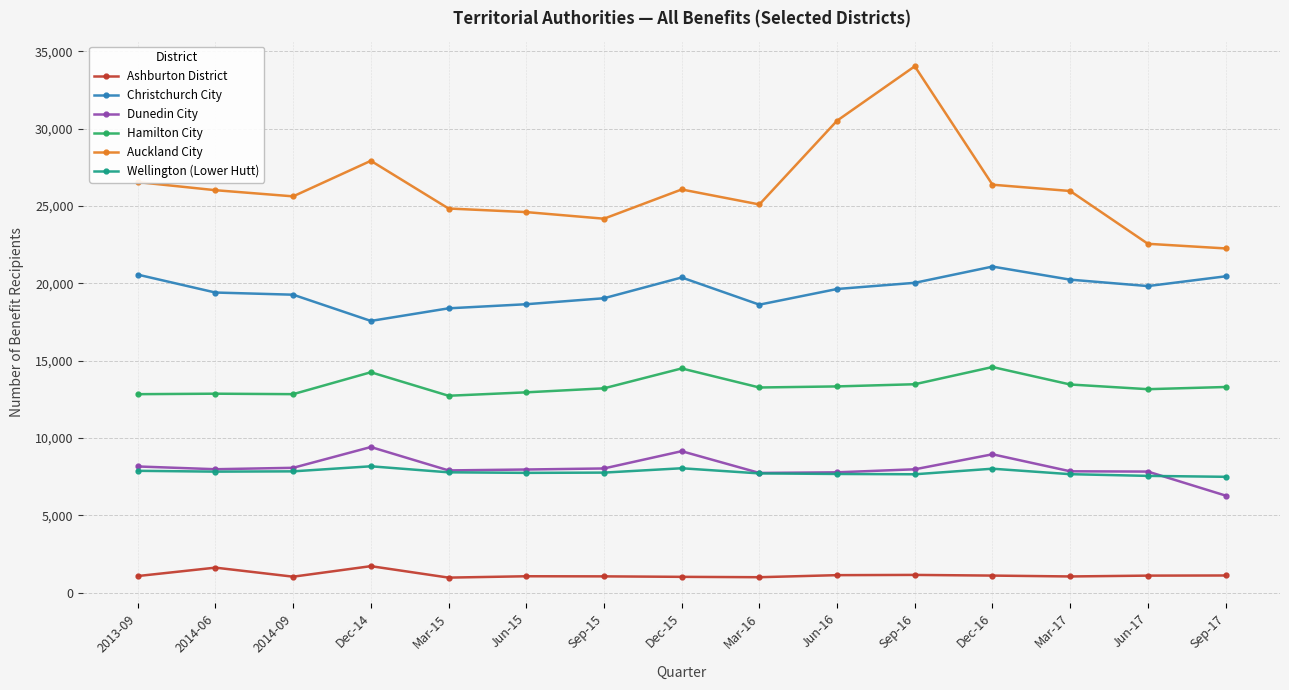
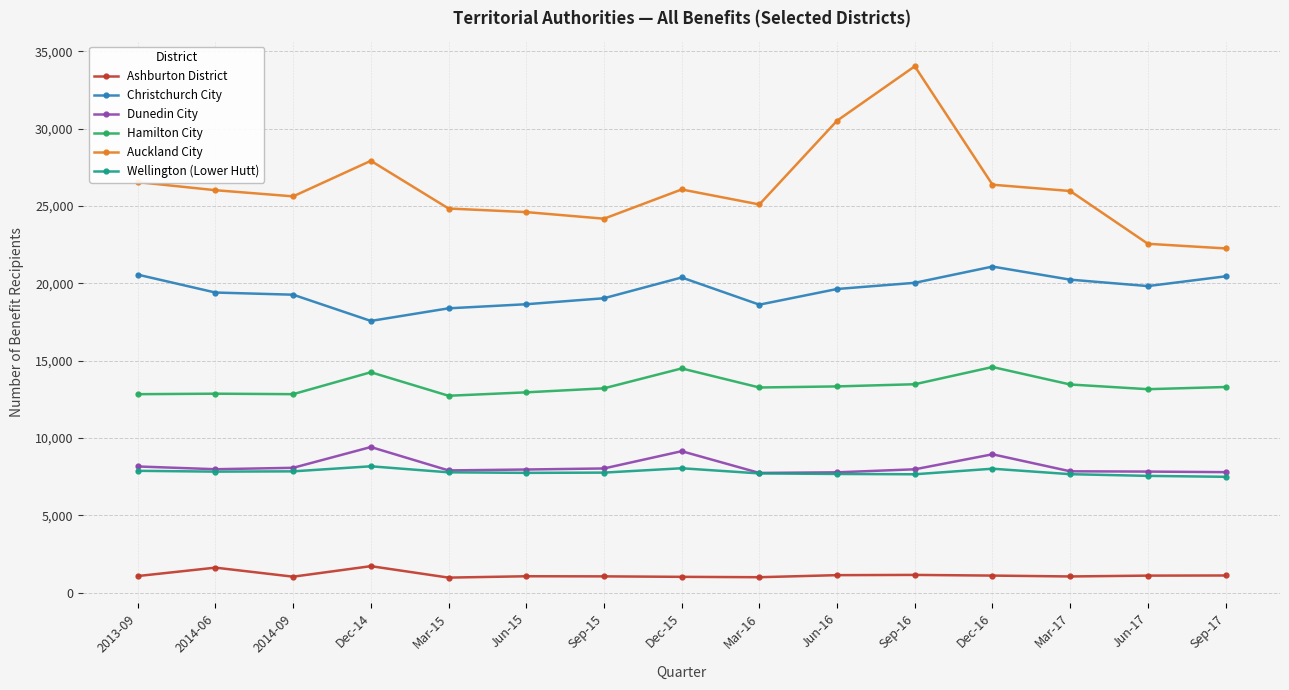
  {
    "Ashburton District": {
      "2013-09": "1,100",
      "2014-06": "1,600",
      "2014-09": "1,000",
      "Dec-14": "1,700",
      "Mar-15": "1,000",
      "Jun-15": "1,100",
      "Sep-15": "1,100",
      "Dec-15": "1,000",
      "Mar-16": "1,000",
      "Jun-16": "1,100",
      "Sep-16": "1,200",
      "Dec-16": "1,100",
      "Mar-17": "1,100",
      "Jun-17": "1,100",
      "Sep-17": "1,100"
    },
    "Christchurch City": {
      "2013-09": "20,600",
      "2014-06": "19,400",
      "2014-09": "19,300",
      "Dec-14": "17,600",
      "Mar-15": "18,400",
      "Jun-15": "18,700",
      "Sep-15": "19,000",
      "Dec-15": "20,400",
      "Mar-16": "18,600",
      "Jun-16": "19,600",
      "Sep-16": "20,000",
      "Dec-16": "21,100",
      "Mar-17": "20,200",
      "Jun-17": "19,800",
      "Sep-17": "20,500"
    },
    "Dunedin City": {
      "2013-09": "8,200",
      "2014-09": "8,100",
      "Dec-14": "9,400",
      "Jun-15": "8,000",
      "Sep-15": "8,000",
      "Dec-15": "9,200",
      "Sep-16": "8,000",
      "Dec-16": "9,000",
      "Mar-17": "7,900",
      "Jun-17": "7,800",
-     "Sep-17": "6,300"
+     "Sep-17": "7,800"
    },
    "Auckland City": {
      "2014-06": "26,000",
      "2014-09": "25,600",
      "Dec-14": "27,900",
      "Mar-15": "24,800",
      "Jun-15": "24,600",
      "Sep-15": "24,200",
      "Dec-15": "26,100",
      "Mar-16": "25,100",
      "Jun-16": "30,500",
      "Sep-16": "34,000",
      "Dec-16": "26,400",
      "Mar-17": "26,000",
      "Jun-17": "22,600",
      "Sep-17": "22,300"
    }
  }
